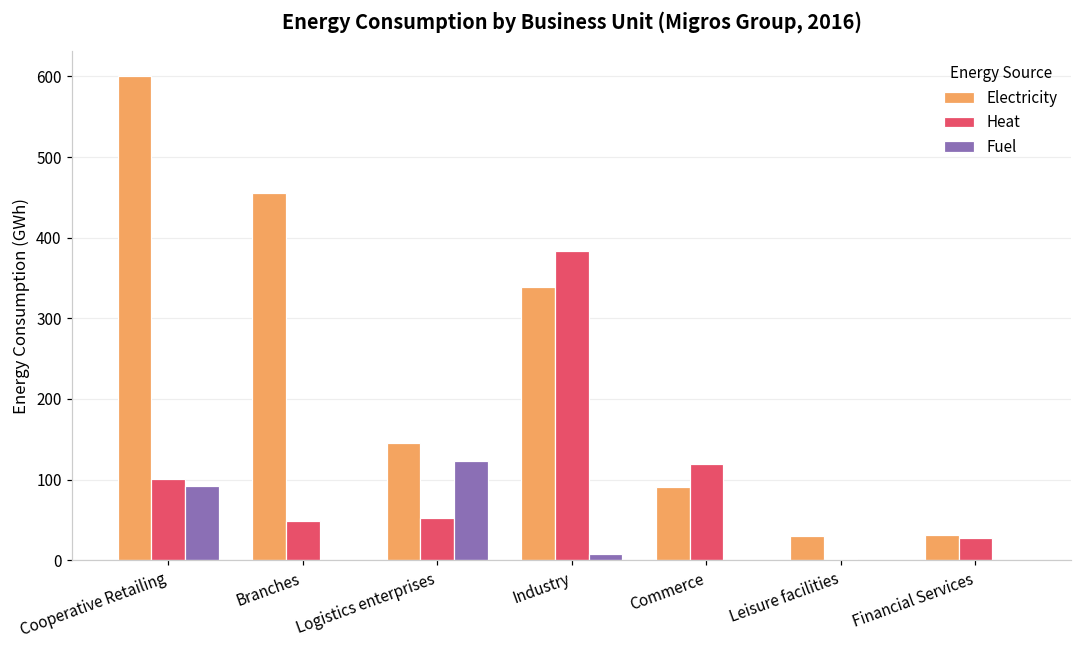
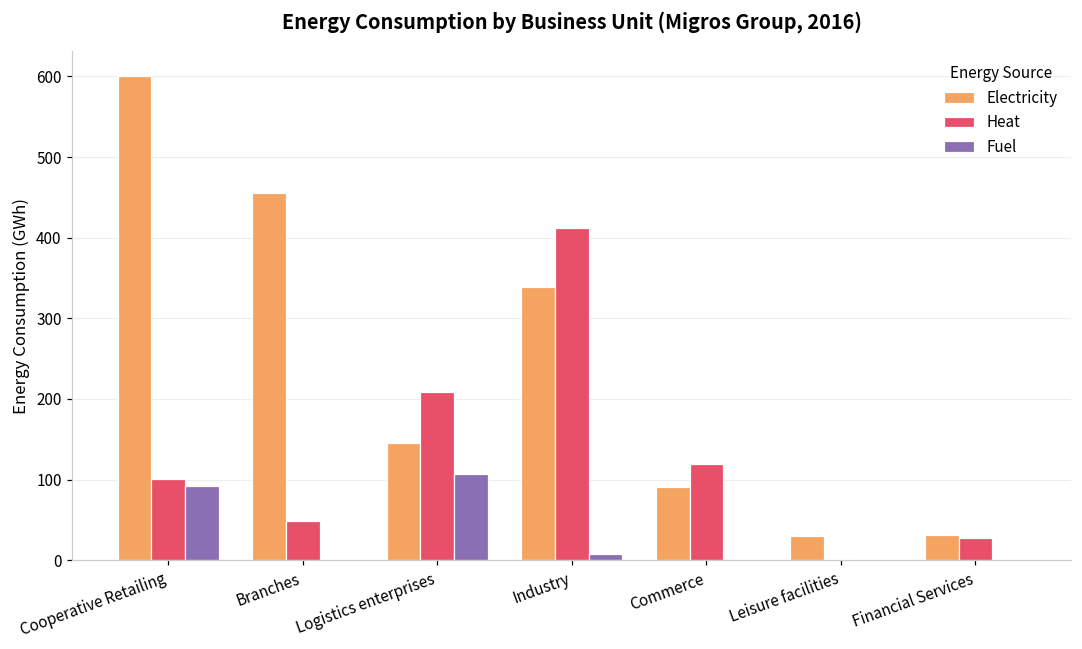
  {
    "Electricity": {
      "Cooperative Retailing": 600,
      "Branches": 460,
      "Logistics enterprises": 150,
      "Industry": 340,
      "Commerce": 90,
      "Leisure facilities": 30,
      "Financial Services": 30
    },
    "Heat": {
      "Cooperative Retailing": 100,
      "Branches": 50,
-     "Logistics enterprises": 50,
-     "Industry": 380,
+     "Logistics enterprises": 210,
+     "Industry": 410,
      "Commerce": 120,
      "Financial Services": 30
    },
    "Fuel": {
      "Cooperative Retailing": 90,
      "Branches": 0,
-     "Logistics enterprises": 120,
+     "Logistics enterprises": 110,
      "Industry": 10,
      "Commerce": 0,
      "Leisure facilities": 0,
      "Financial Services": 0
    }
  }
